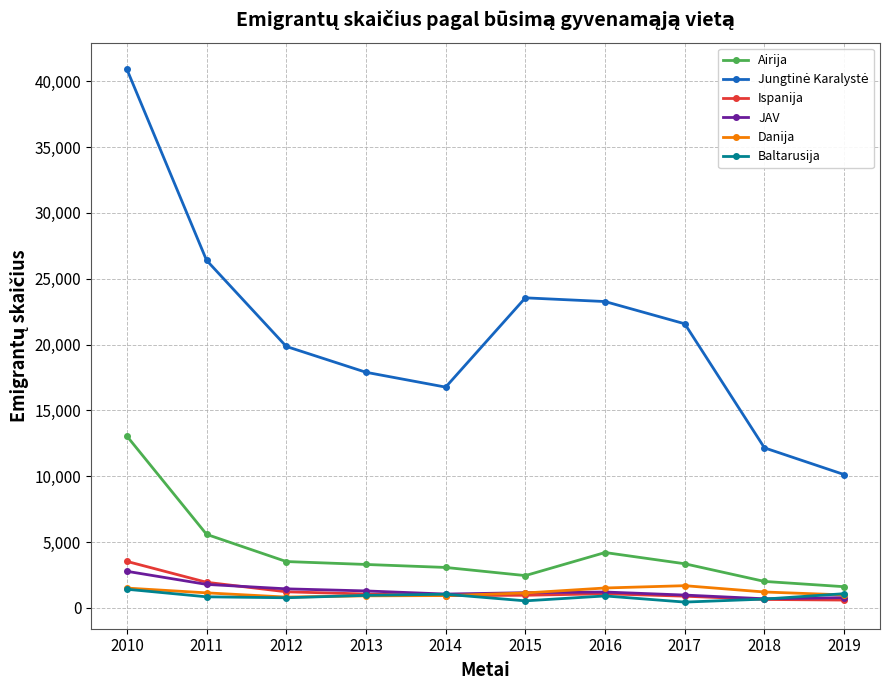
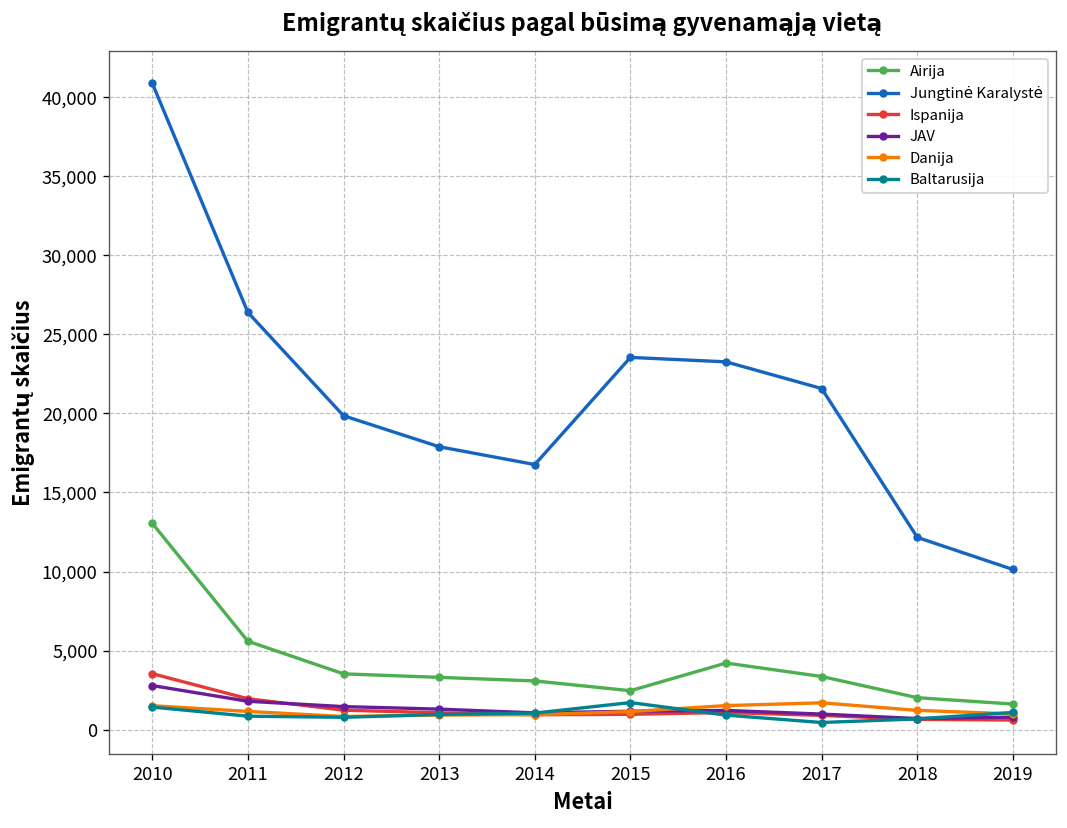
  {
    "Airija": {
      "2010": "13,000",
      "2011": "5,600",
      "2012": "3,500",
      "2013": "3,300",
      "2014": "3,100",
      "2015": "2,500",
      "2016": "4,200",
      "2017": "3,400",
      "2018": "2,000",
      "2019": "1,600"
    },
    "Jungtinė Karalystė": {
      "2010": "40,900",
      "2011": "26,400",
      "2012": "19,900",
      "2013": "17,900",
      "2014": "16,800",
      "2015": "23,500",
      "2016": "23,300",
      "2017": "21,600",
      "2018": "12,200",
      "2019": "10,100"
    },
    "Ispanija": {
      "2010": "3,500",
      "2012": "1,200"
    },
    "JAV": {
      "2010": "2,800",
      "2012": "1,500",
      "2013": "1,300"
    },
    "Danija": {
      "2011": "1,100",
      "2016": "1,500",
      "2017": "1,700",
      "2018": "1,200"
    },
    "Baltarusija": {
      "2011": "800",
-     "2015": "500",
+     "2015": "1,700",
      "2017": "400"
    }
  }
